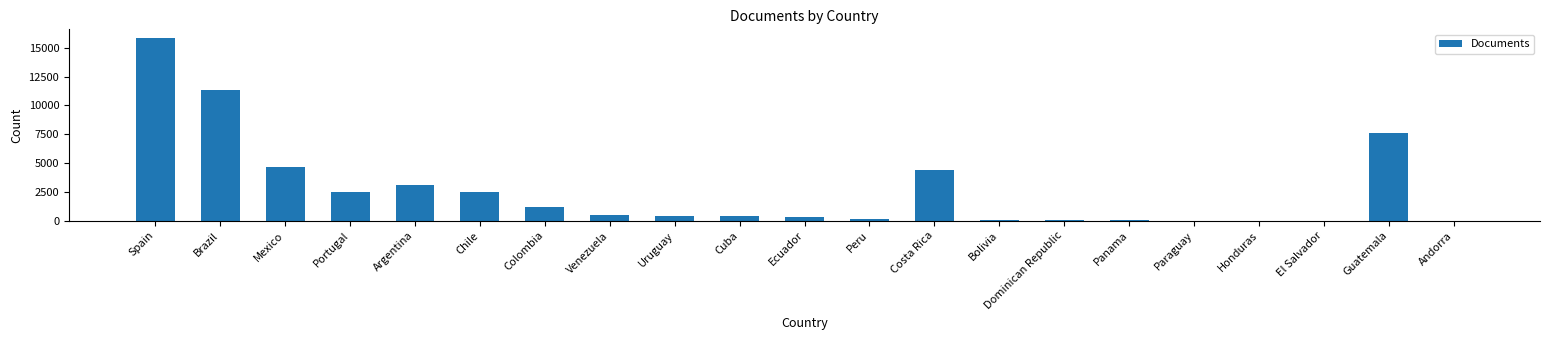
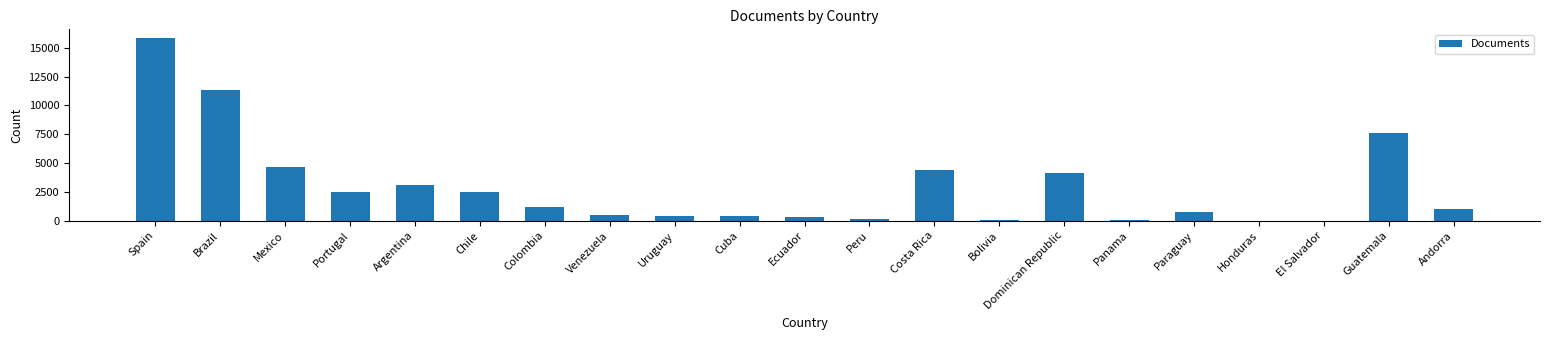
  {
    "Spain": 15800,
    "Brazil": 11300,
    "Mexico": 4600,
    "Portugal": 2500,
    "Argentina": 3100,
    "Chile": 2500,
    "Colombia": 1200,
    "Venezuela": 500,
    "Uruguay": 400,
    "Cuba": 400,
    "Ecuador": 300,
    "Costa Rica": 4400,
-   "Dominican Republic": 0,
-   "Paraguay": 0,
+   "Dominican Republic": 4100,
+   "Paraguay": 700,
    "Guatemala": 7600,
-   "Andorra": 0
+   "Andorra": 1000
  }
